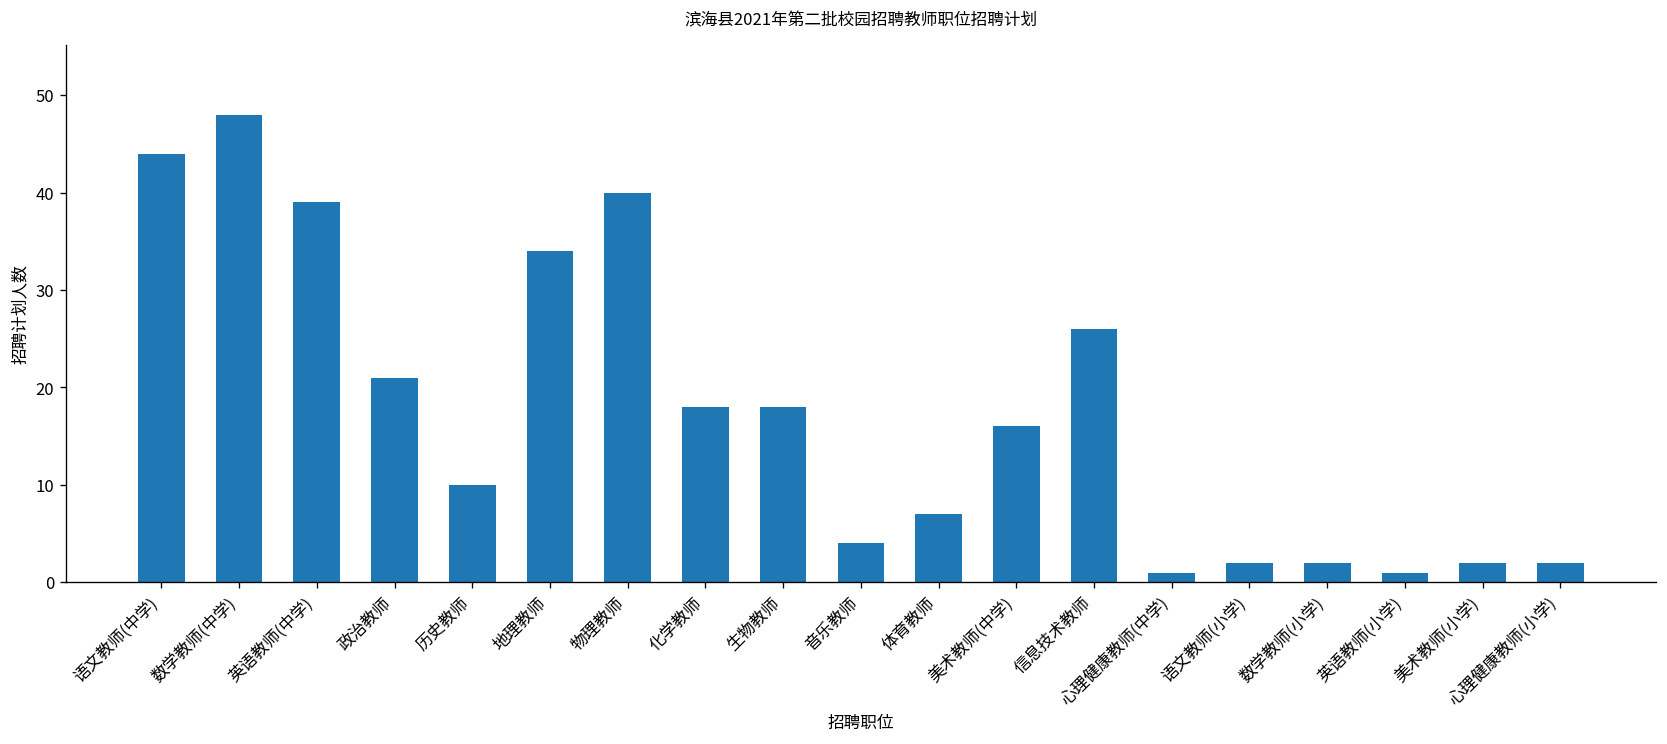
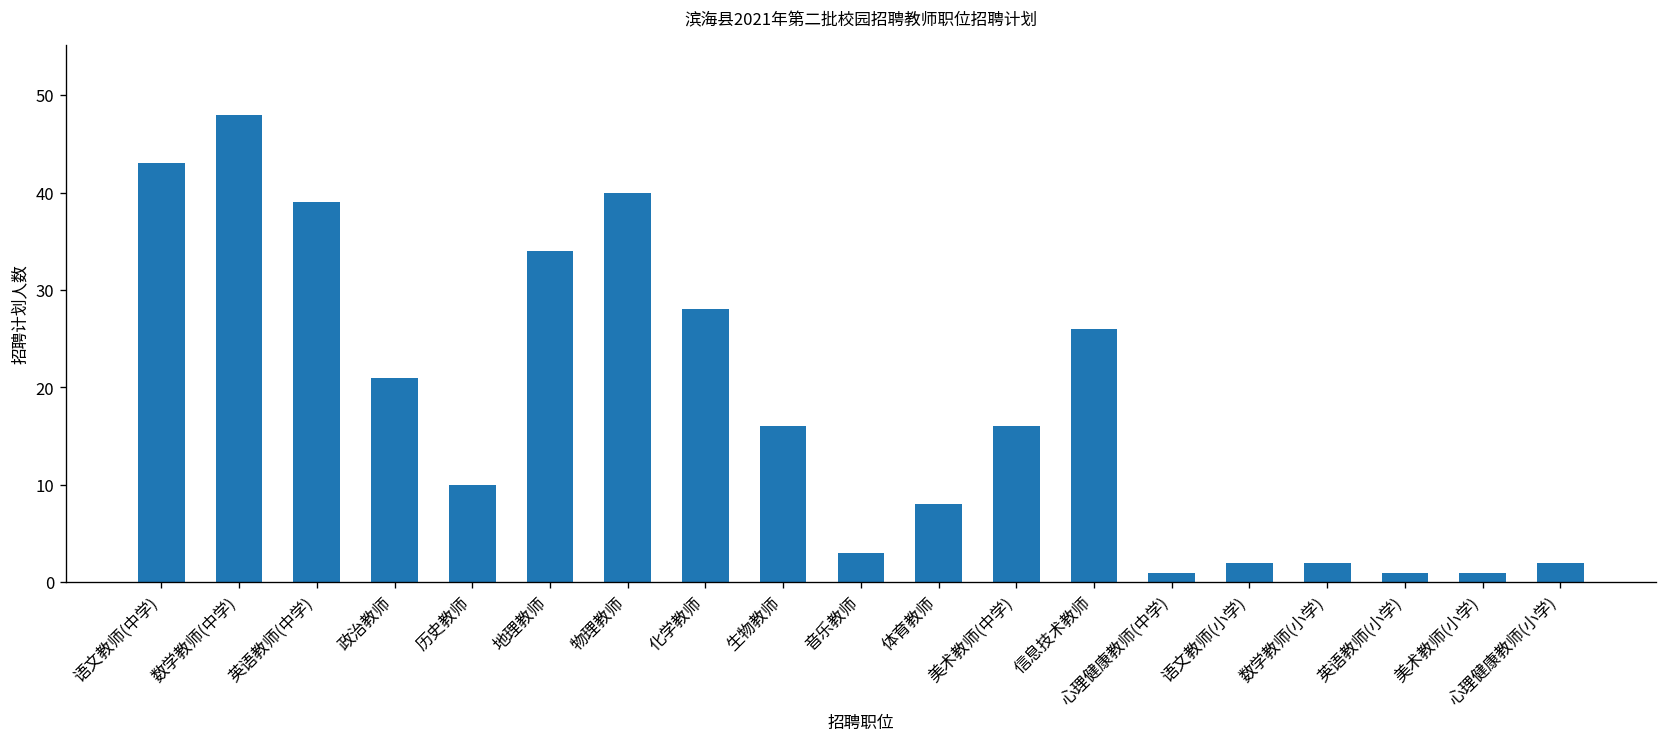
  {
-   "语文教师(中学)": 44,
+   "语文教师(中学)": 43,
    "数学教师(中学)": 48,
    "英语教师(中学)": 39,
    "政治教师": 21,
    "历史教师": 10,
    "地理教师": 34,
    "物理教师": 40,
-   "化学教师": 18,
-   "生物教师": 18,
-   "音乐教师": 4,
-   "体育教师": 7,
+   "化学教师": 28,
+   "生物教师": 16,
+   "音乐教师": 3,
+   "体育教师": 8,
    "美术教师(中学)": 16,
    "信息技术教师": 26,
    "心理健康教师(中学)": 1,
    "语文教师(小学)": 2,
    "数学教师(小学)": 2,
    "英语教师(小学)": 1,
-   "美术教师(小学)": 2,
+   "美术教师(小学)": 1,
    "心理健康教师(小学)": 2
  }
